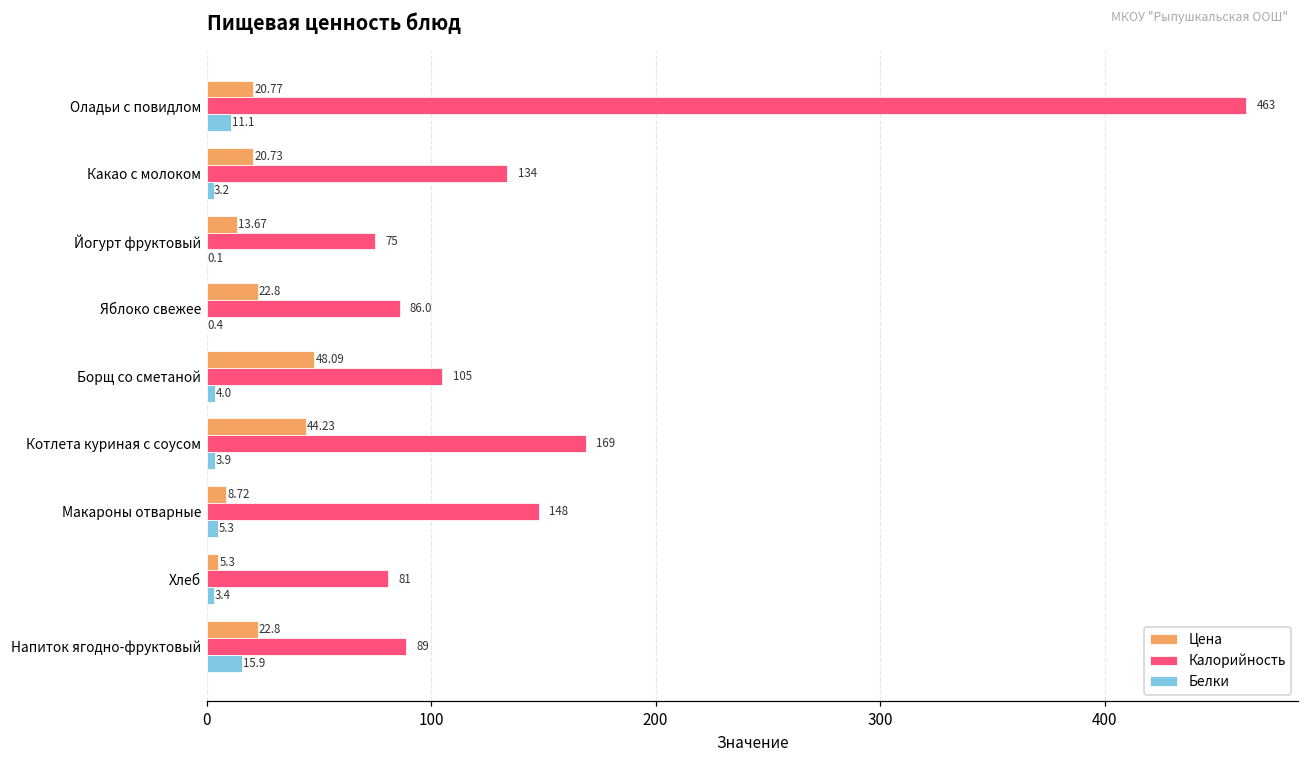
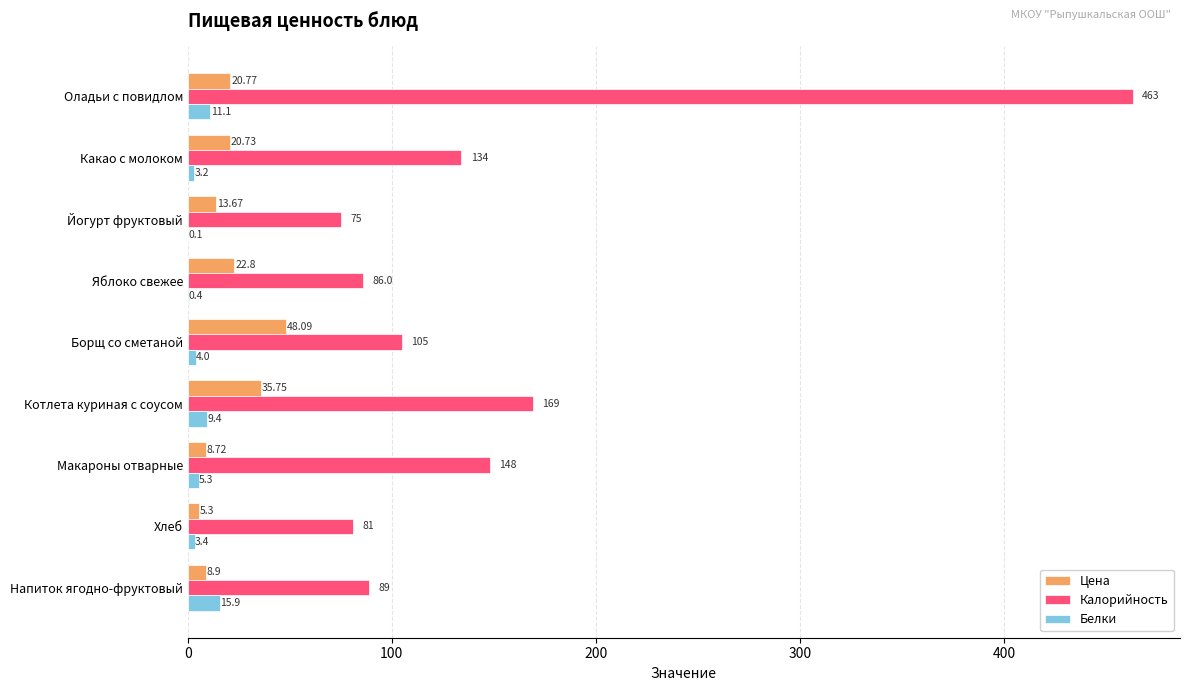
  {
    "Цена": {
      "Оладьи с повидлом": 20.77,
      "Какао с молоком": 20.73,
      "Йогурт фруктовый": 13.67,
      "Яблоко свежее": 22.8,
      "Борщ со сметаной": 48.09,
-     "Котлета куриная с соусом": 44.23,
+     "Котлета куриная с соусом": 35.75,
      "Макароны отварные": 8.72,
      "Хлеб": 5.3,
-     "Напиток ягодно-фруктовый": 22.8
+     "Напиток ягодно-фруктовый": 8.9
    },
    "Калорийность": {
      "Оладьи с повидлом": 463,
      "Какао с молоком": 134,
      "Йогурт фруктовый": 75,
      "Яблоко свежее": 86.0,
      "Борщ со сметаной": 105,
      "Котлета куриная с соусом": 169,
      "Макароны отварные": 148,
      "Хлеб": 81,
      "Напиток ягодно-фруктовый": 89
    },
    "Белки": {
      "Оладьи с повидлом": 11.1,
      "Какао с молоком": 3.2,
      "Йогурт фруктовый": 0.1,
      "Яблоко свежее": 0.4,
      "Борщ со сметаной": 4.0,
-     "Котлета куриная с соусом": 3.9,
+     "Котлета куриная с соусом": 9.4,
      "Макароны отварные": 5.3,
      "Хлеб": 3.4,
      "Напиток ягодно-фруктовый": 15.9
    }
  }
